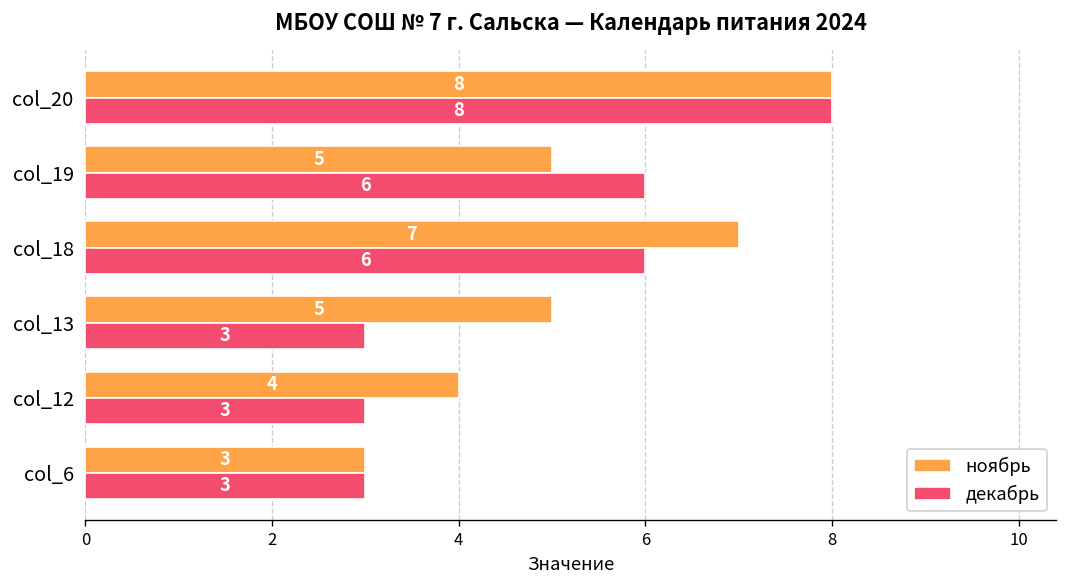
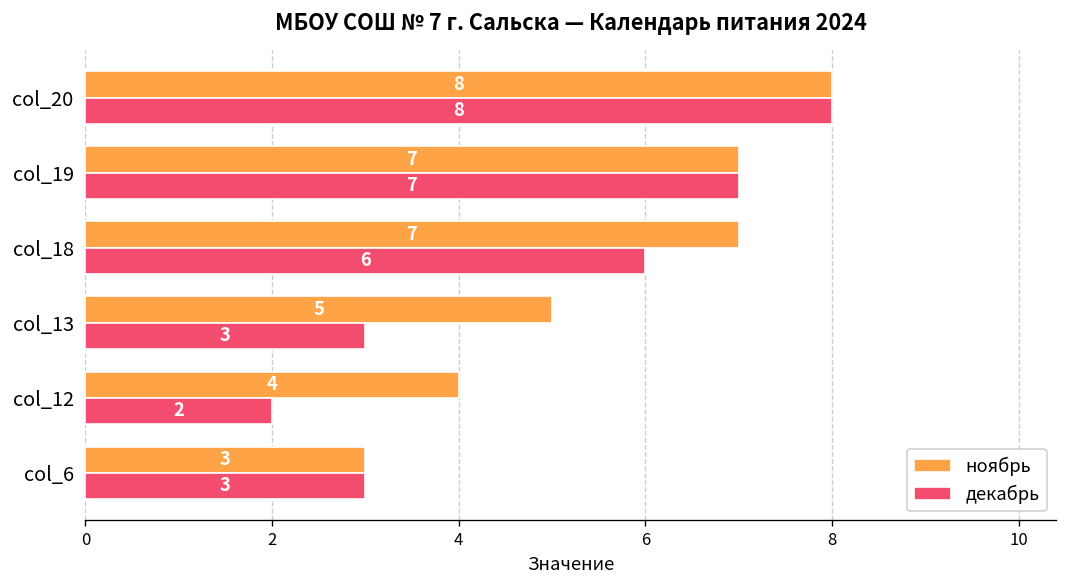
  {
    "ноябрь": {
      "col_20": 8,
-     "col_19": 5,
+     "col_19": 7,
      "col_18": 7,
      "col_13": 5,
      "col_12": 4,
      "col_6": 3
    },
    "декабрь": {
      "col_20": 8,
-     "col_19": 6,
+     "col_19": 7,
      "col_18": 6,
      "col_13": 3,
-     "col_12": 3,
+     "col_12": 2,
      "col_6": 3
    }
  }
